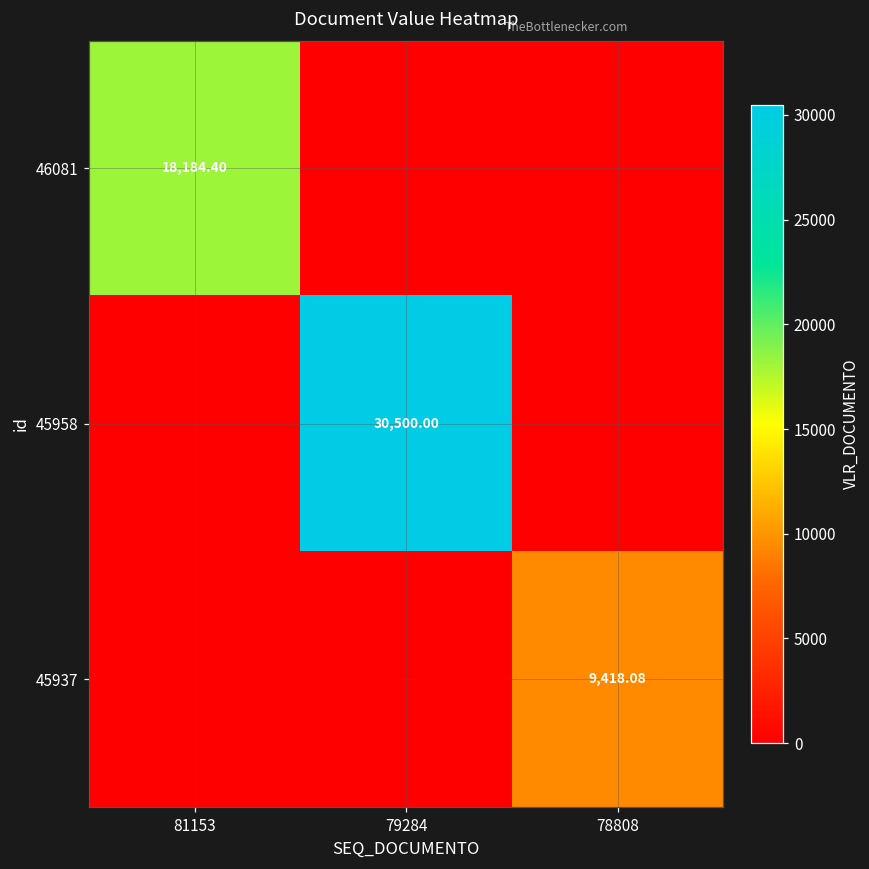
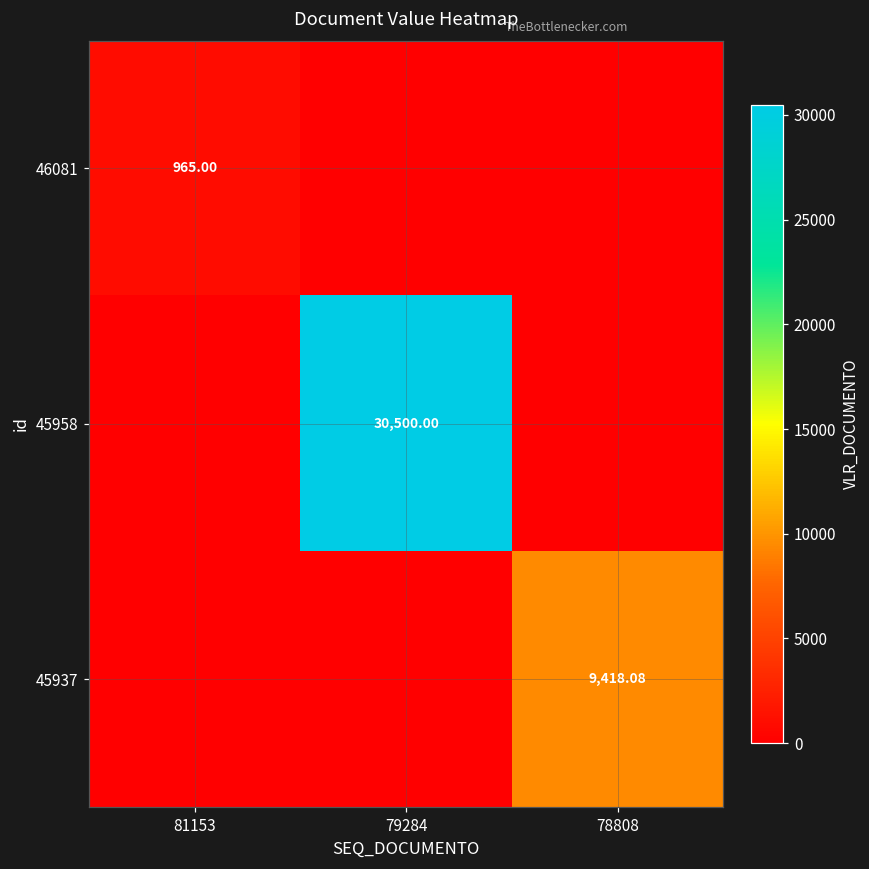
  {
    "46081": {
-     "81153": "18,184.40"
+     "81153": "965.00"
    },
    "45958": {
      "79284": "30,500.00"
    },
    "45937": {
      "78808": "9,418.08"
    }
  }
